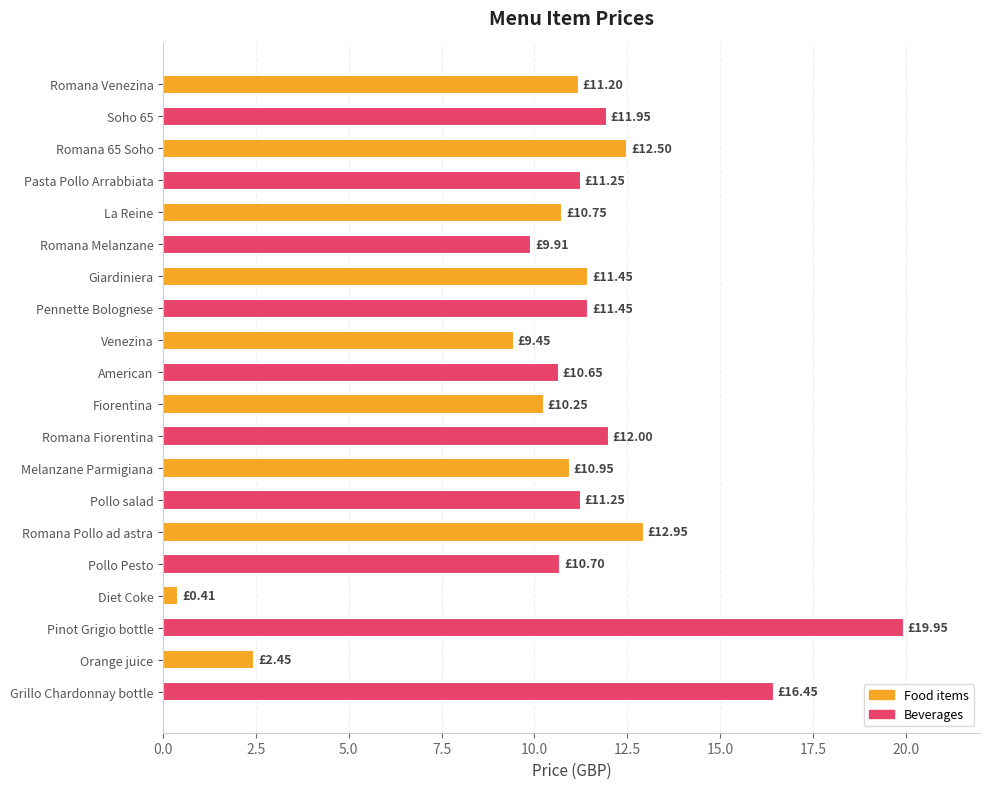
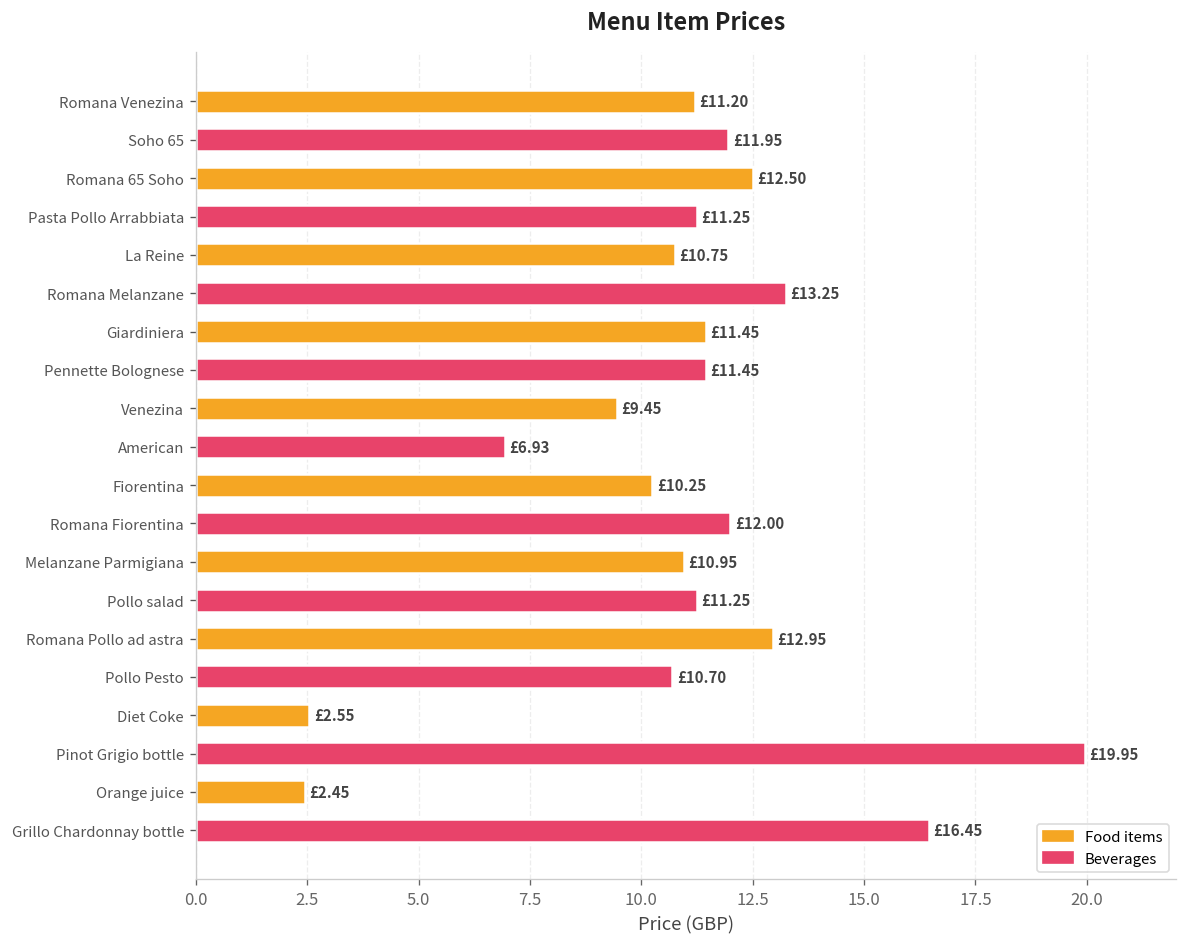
  {
    "Romana Venezina": "£11.20",
    "Soho 65": "£11.95",
    "Romana 65 Soho": "£12.50",
    "Pasta Pollo Arrabbiata": "£11.25",
    "La Reine": "£10.75",
-   "Romana Melanzane": "£9.91",
+   "Romana Melanzane": "£13.25",
    "Giardiniera": "£11.45",
    "Pennette Bolognese": "£11.45",
    "Venezina": "£9.45",
-   "American": "£10.65",
+   "American": "£6.93",
    "Fiorentina": "£10.25",
    "Romana Fiorentina": "£12.00",
    "Melanzane Parmigiana": "£10.95",
    "Pollo salad": "£11.25",
    "Romana Pollo ad astra": "£12.95",
    "Pollo Pesto": "£10.70",
-   "Diet Coke": "£0.41",
+   "Diet Coke": "£2.55",
    "Pinot Grigio bottle": "£19.95",
    "Orange juice": "£2.45",
    "Grillo Chardonnay bottle": "£16.45"
  }
